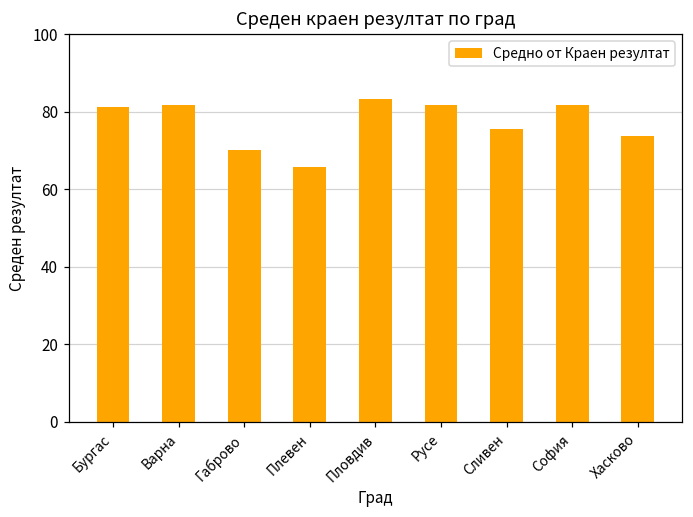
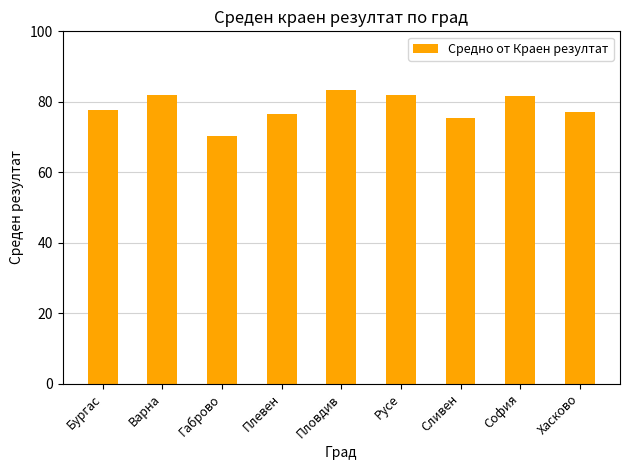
  {
-   "Бургас": 81,
+   "Бургас": 78,
    "Варна": 82,
    "Габрово": 70,
-   "Плевен": 66,
+   "Плевен": 77,
    "Пловдив": 83,
    "Русе": 82,
    "Сливен": 75,
    "София": 82,
-   "Хасково": 74
+   "Хасково": 77
  }
